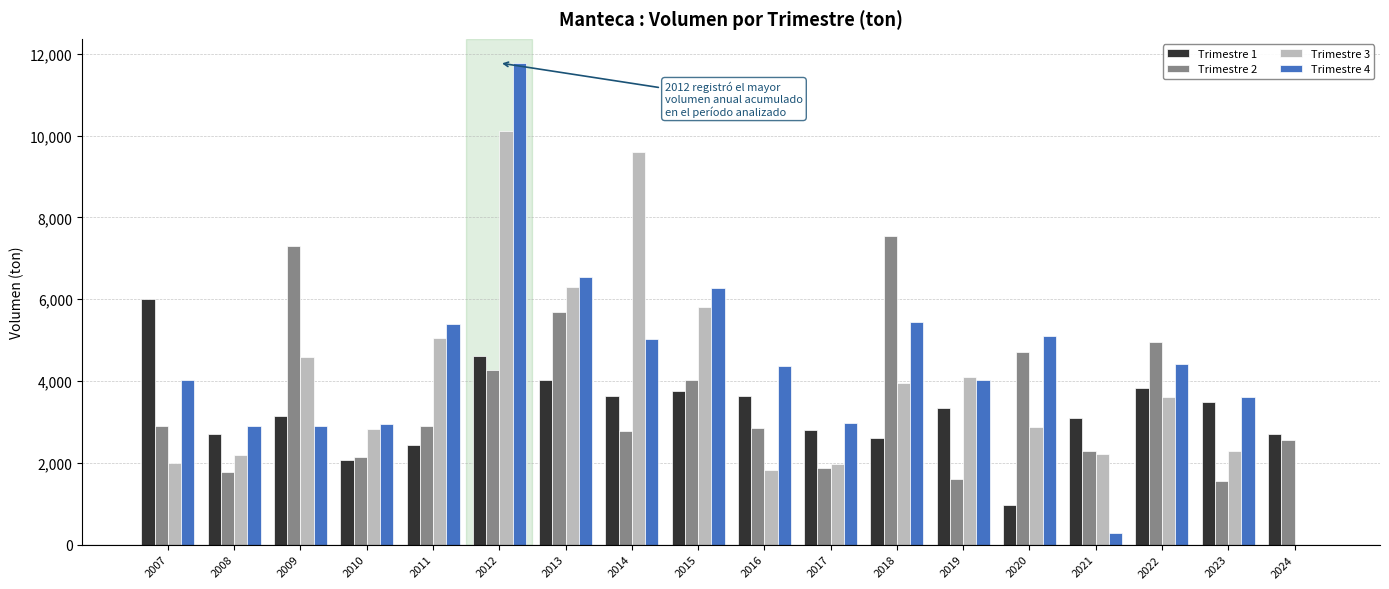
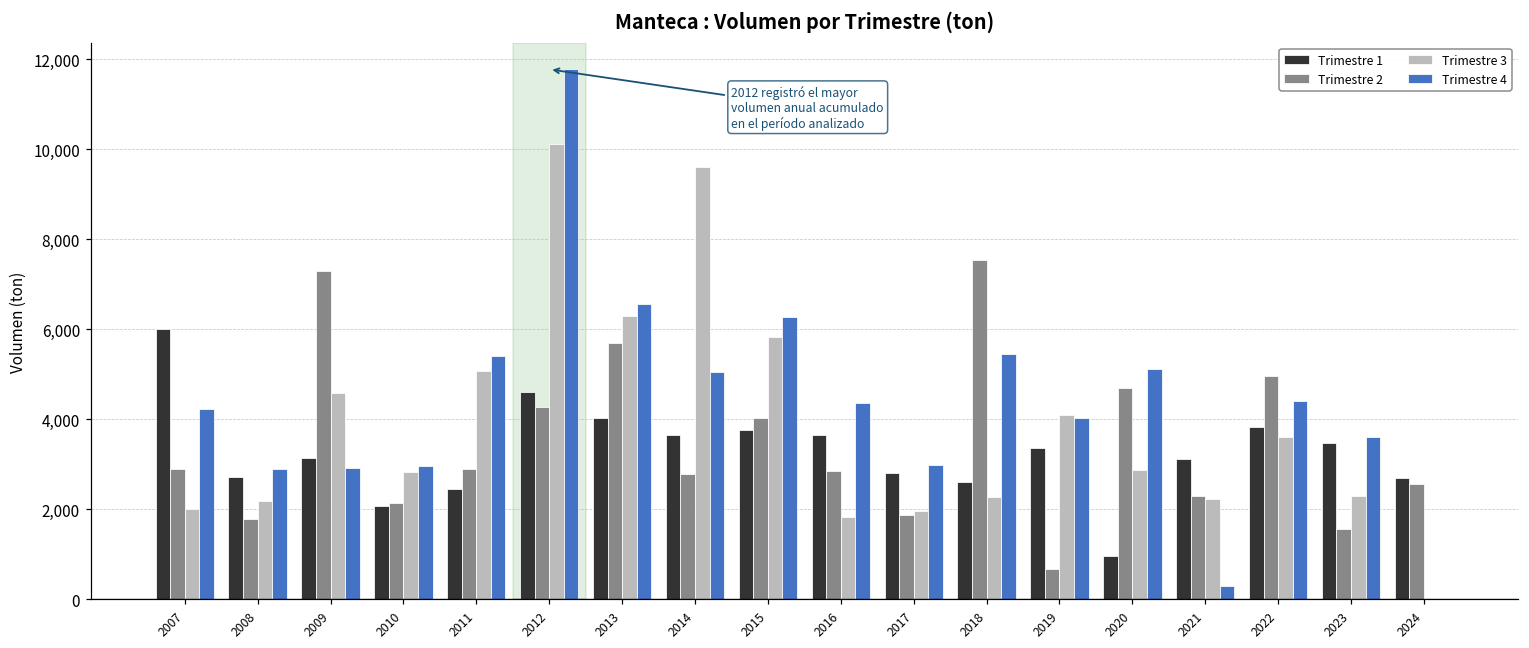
  {
    "Trimestre 1": {
      "2007": "6,000",
      "2008": "2,700",
      "2009": "3,100",
      "2010": "2,100",
      "2011": "2,400",
      "2012": "4,600",
      "2013": "4,000",
      "2014": "3,600",
      "2015": "3,800",
      "2016": "3,600",
      "2017": "2,800",
      "2018": "2,600",
      "2019": "3,300",
      "2020": "1,000",
      "2021": "3,100",
      "2022": "3,800",
      "2023": "3,500",
      "2024": "2,700"
    },
    "Trimestre 2": {
      "2007": "2,900",
      "2008": "1,800",
      "2009": "7,300",
      "2010": "2,100",
      "2011": "2,900",
      "2012": "4,300",
      "2013": "5,700",
      "2014": "2,800",
      "2015": "4,000",
      "2016": "2,800",
      "2017": "1,900",
      "2018": "7,500",
-     "2019": "1,600",
+     "2019": "700",
      "2020": "4,700",
      "2021": "2,300",
      "2022": "5,000",
      "2023": "1,600",
      "2024": "2,600"
    },
    "Trimestre 3": {
      "2007": "2,000",
      "2008": "2,200",
      "2009": "4,600",
      "2010": "2,800",
      "2011": "5,100",
      "2012": "10,100",
      "2013": "6,300",
      "2014": "9,600",
      "2015": "5,800",
      "2016": "1,800",
      "2017": "2,000",
-     "2018": "3,900",
+     "2018": "2,300",
      "2019": "4,100",
      "2020": "2,900",
      "2021": "2,200",
      "2022": "3,600",
      "2023": "2,300",
      "2024": "0"
    },
    "Trimestre 4": {
-     "2007": "4,000",
+     "2007": "4,200",
      "2008": "2,900",
      "2009": "2,900",
      "2010": "3,000",
      "2011": "5,400",
      "2013": "6,600",
      "2014": "5,000",
      "2015": "6,300",
      "2016": "4,400",
      "2017": "3,000",
      "2018": "5,400",
      "2019": "4,000",
      "2020": "5,100",
      "2021": "300",
      "2022": "4,400",
      "2023": "3,600",
      "2024": "0"
    }
  }
